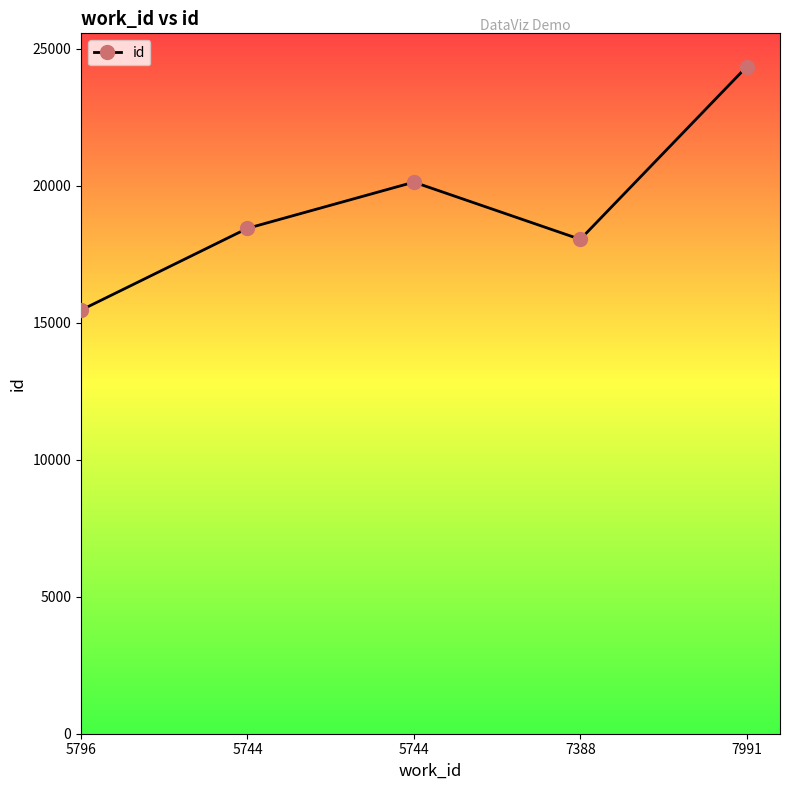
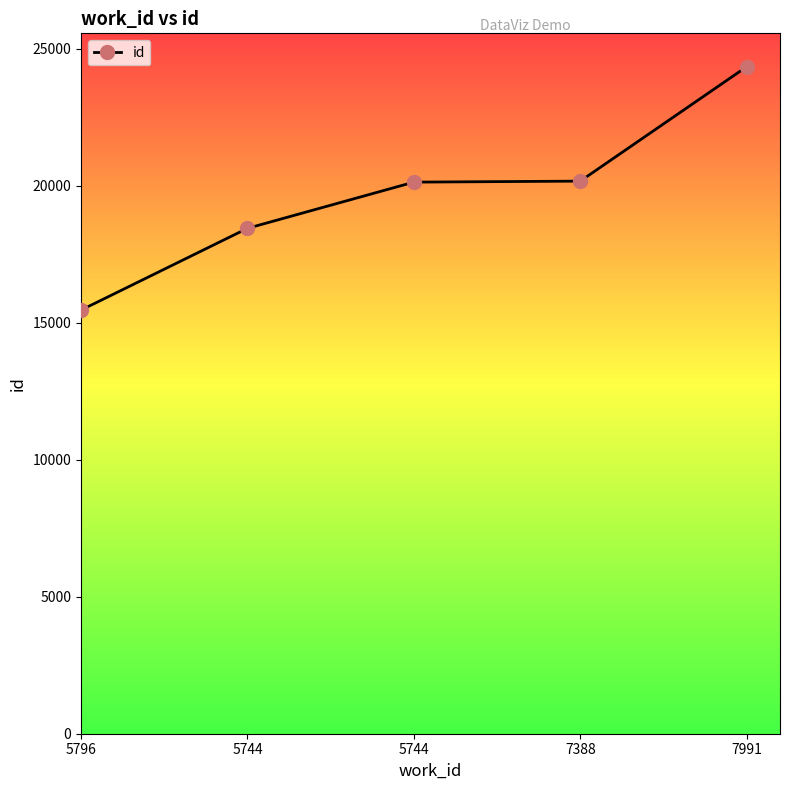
  {
    "5796": 15500,
-   "7388": 18000,
+   "7388": 20200,
    "7991": 24300
  }
